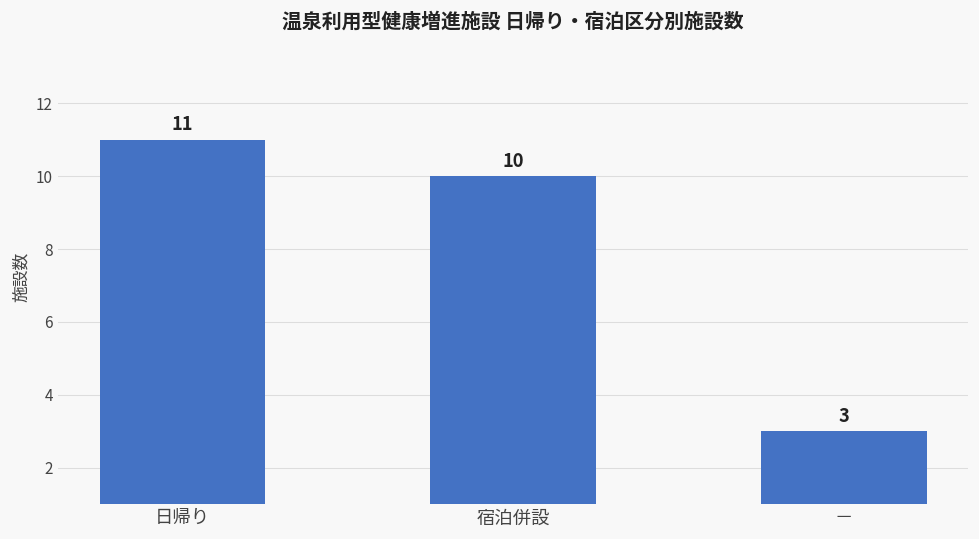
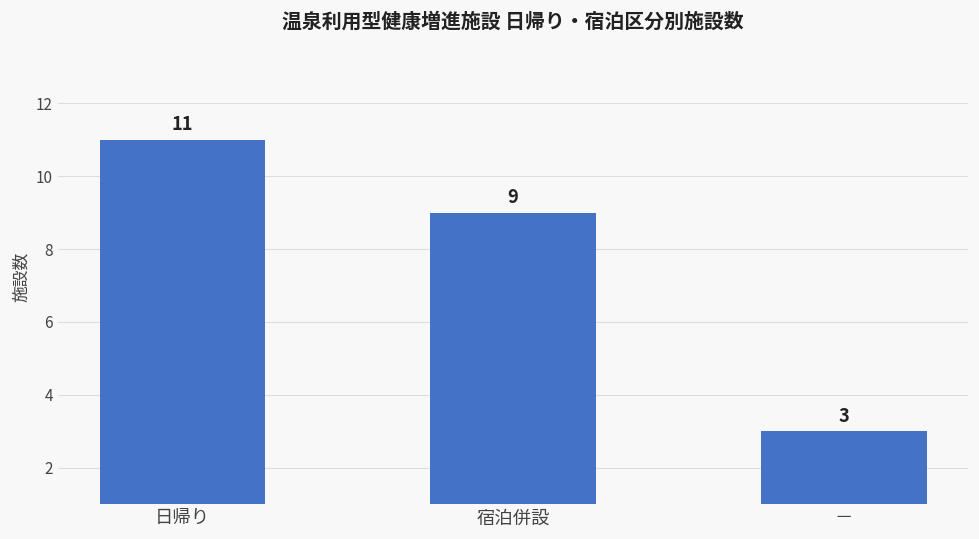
  {
    "日帰り": 11,
-   "宿泊併設": 10,
+   "宿泊併設": 9,
    "－": 3
  }
